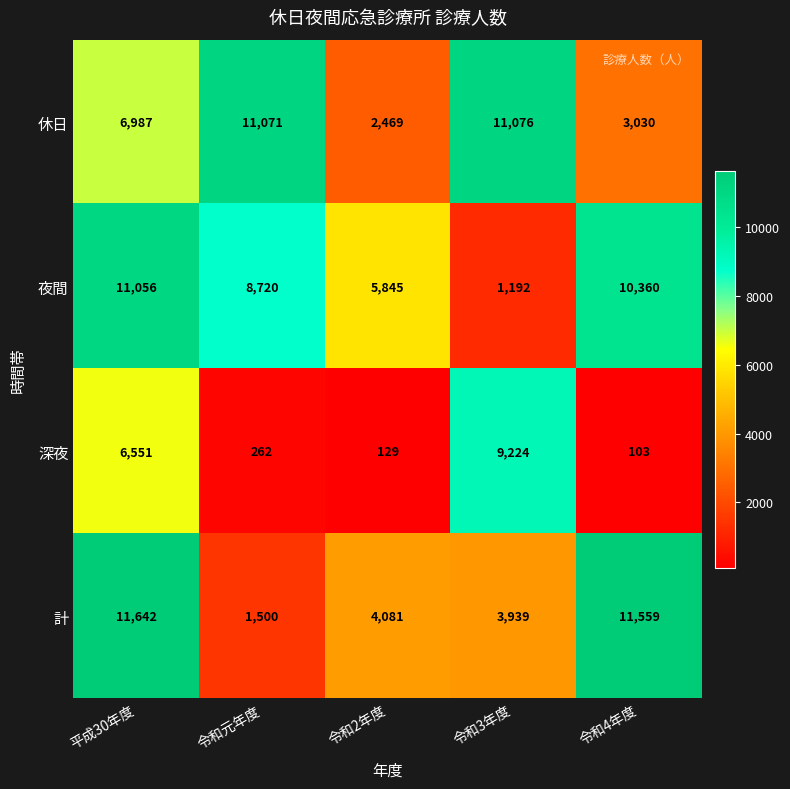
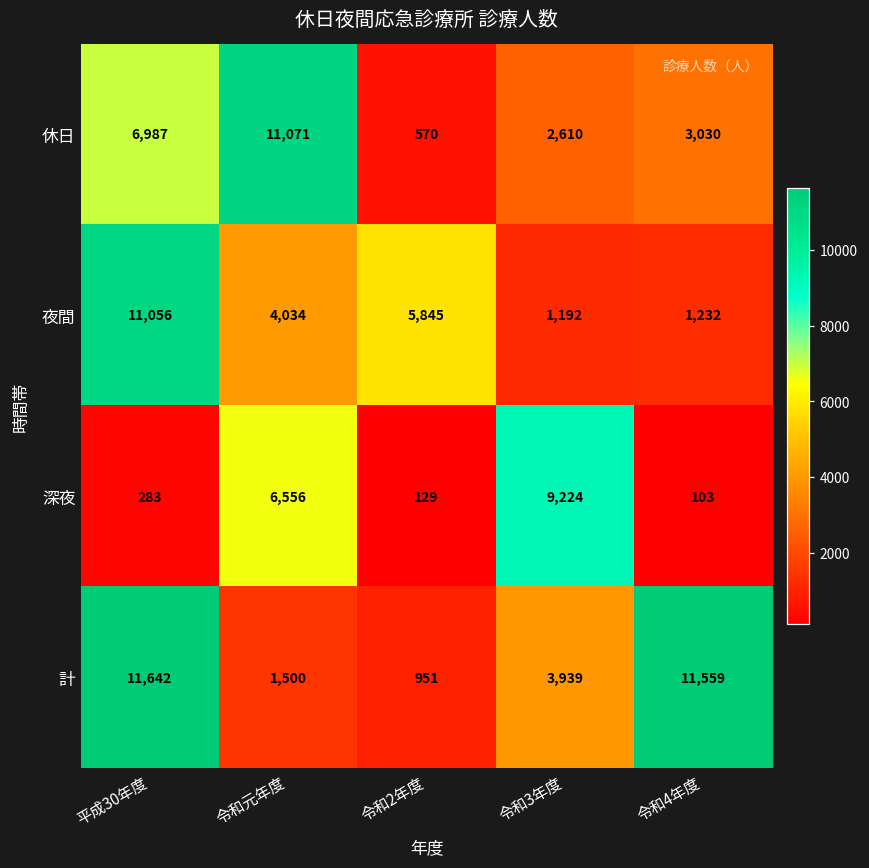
  {
    "休日": {
      "平成30年度": "6,987",
      "令和元年度": "11,071",
-     "令和2年度": "2,469",
-     "令和3年度": "11,076"
+     "令和2年度": "570",
+     "令和3年度": "2,610"
    },
    "夜間": {
      "平成30年度": "11,056",
-     "令和元年度": "8,720",
+     "令和元年度": "4,034",
      "令和2年度": "5,845",
      "令和3年度": "1,192",
-     "令和4年度": "10,360"
+     "令和4年度": "1,232"
    },
    "深夜": {
-     "平成30年度": "6,551",
-     "令和元年度": "262",
+     "平成30年度": "283",
+     "令和元年度": "6,556",
      "令和2年度": "129",
      "令和3年度": "9,224",
      "令和4年度": "103"
    },
    "計": {
      "平成30年度": "11,642",
      "令和元年度": "1,500",
-     "令和2年度": "4,081",
+     "令和2年度": "951",
      "令和3年度": "3,939",
      "令和4年度": "11,559"
    }
  }
